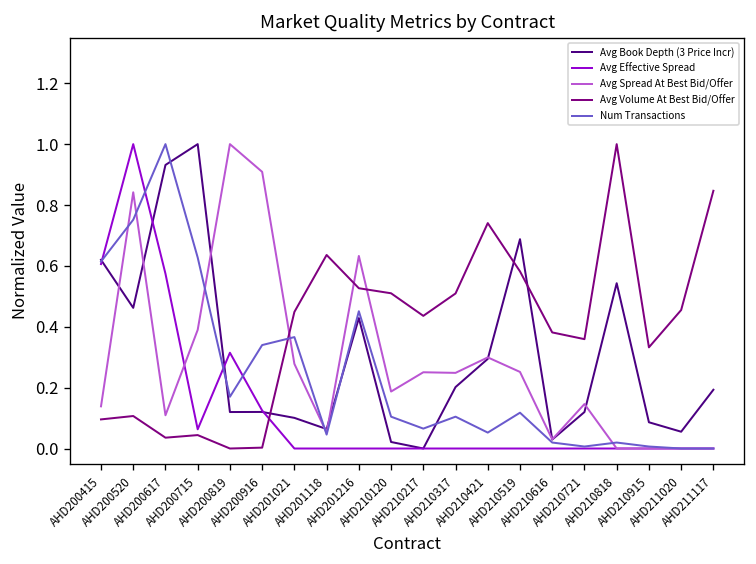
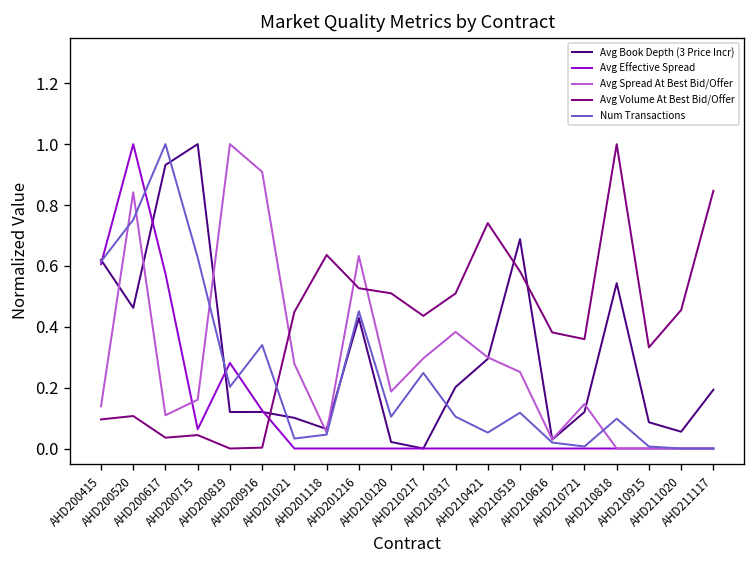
  {
    "Avg Effective Spread": {
      "AHD200520": 1.00,
      "AHD200617": 0.57,
      "AHD200715": 0.06,
-     "AHD200819": 0.31,
+     "AHD200819": 0.28,
      "AHD201021": 0.00,
      "AHD201118": 0.00,
      "AHD201216": 0.00,
      "AHD210120": 0.00,
      "AHD210317": 0.00,
      "AHD210421": 0.00,
      "AHD210519": 0.00,
      "AHD210616": 0.00
    },
    "Avg Spread At Best Bid/Offer": {
      "AHD200415": 0.14,
      "AHD200520": 0.84,
      "AHD200617": 0.11,
-     "AHD200715": 0.39,
+     "AHD200715": 0.16,
      "AHD200819": 1.00,
      "AHD200916": 0.91,
      "AHD201021": 0.28,
      "AHD201216": 0.63,
      "AHD210120": 0.19,
-     "AHD210217": 0.25,
-     "AHD210317": 0.25,
+     "AHD210217": 0.30,
+     "AHD210317": 0.38,
      "AHD210519": 0.25,
      "AHD210721": 0.15
    },
    "Num Transactions": {
      "AHD200520": 0.75,
      "AHD200617": 1.00,
      "AHD200715": 0.63,
-     "AHD200819": 0.17,
+     "AHD200819": 0.20,
      "AHD200916": 0.34,
-     "AHD201021": 0.37,
+     "AHD201021": 0.03,
      "AHD201216": 0.45,
      "AHD210120": 0.10,
-     "AHD210217": 0.07,
+     "AHD210217": 0.25,
      "AHD210317": 0.10,
      "AHD210421": 0.05,
      "AHD210519": 0.12,
-     "AHD210818": 0.02
+     "AHD210818": 0.10
    }
  }
